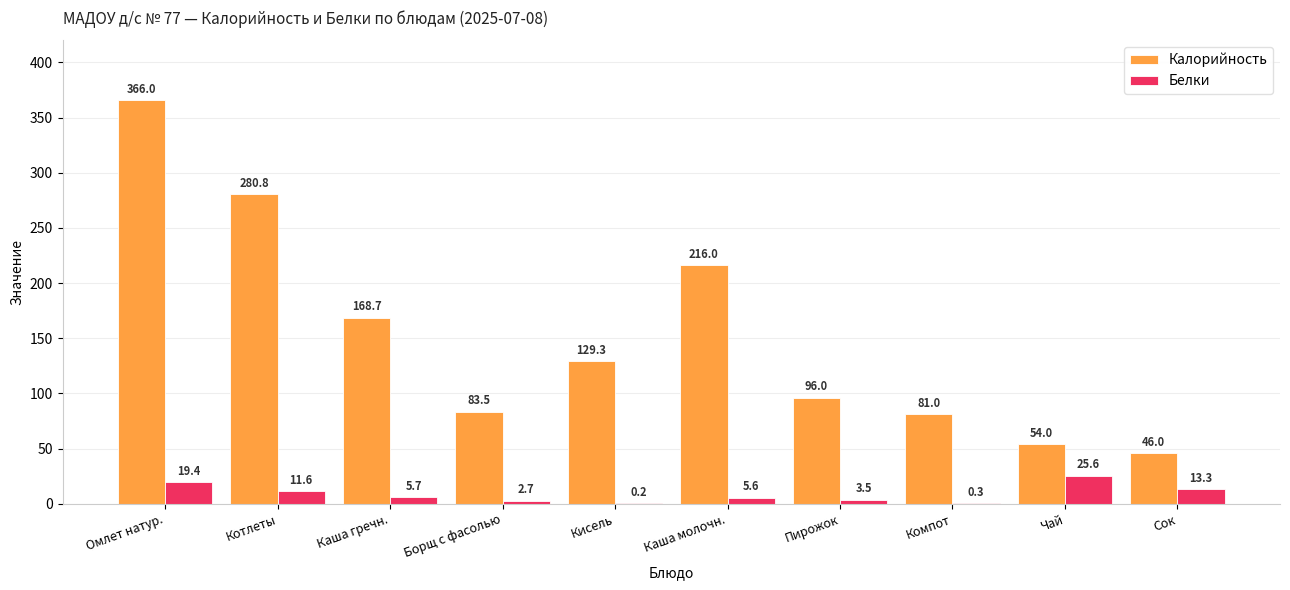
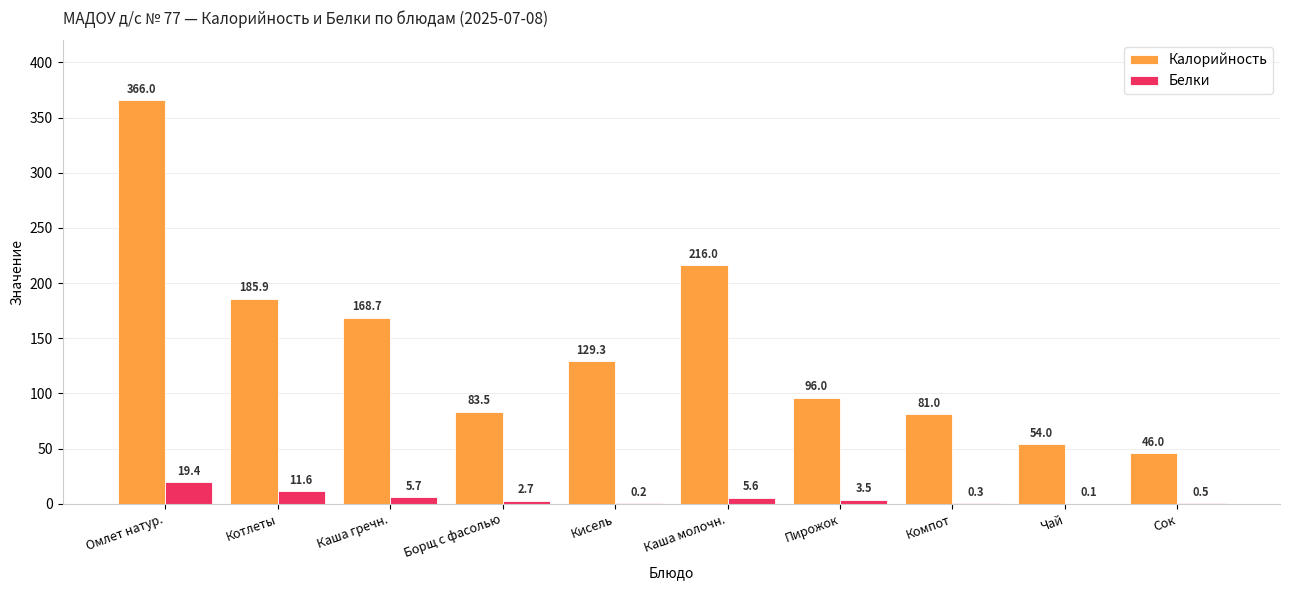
  {
    "Калорийность": {
      "Омлет натур.": 366.0,
-     "Котлеты": 280.8,
+     "Котлеты": 185.9,
      "Каша гречн.": 168.7,
      "Борщ с фасолью": 83.5,
      "Кисель": 129.3,
      "Каша молочн.": 216.0,
      "Пирожок": 96.0,
      "Компот": 81.0,
      "Чай": 54.0,
      "Сок": 46.0
    },
    "Белки": {
      "Омлет натур.": 19.4,
      "Котлеты": 11.6,
      "Каша гречн.": 5.7,
      "Борщ с фасолью": 2.7,
      "Кисель": 0.2,
      "Каша молочн.": 5.6,
      "Пирожок": 3.5,
      "Компот": 0.3,
-     "Чай": 25.6,
-     "Сок": 13.3
+     "Чай": 0.1,
+     "Сок": 0.5
    }
  }
